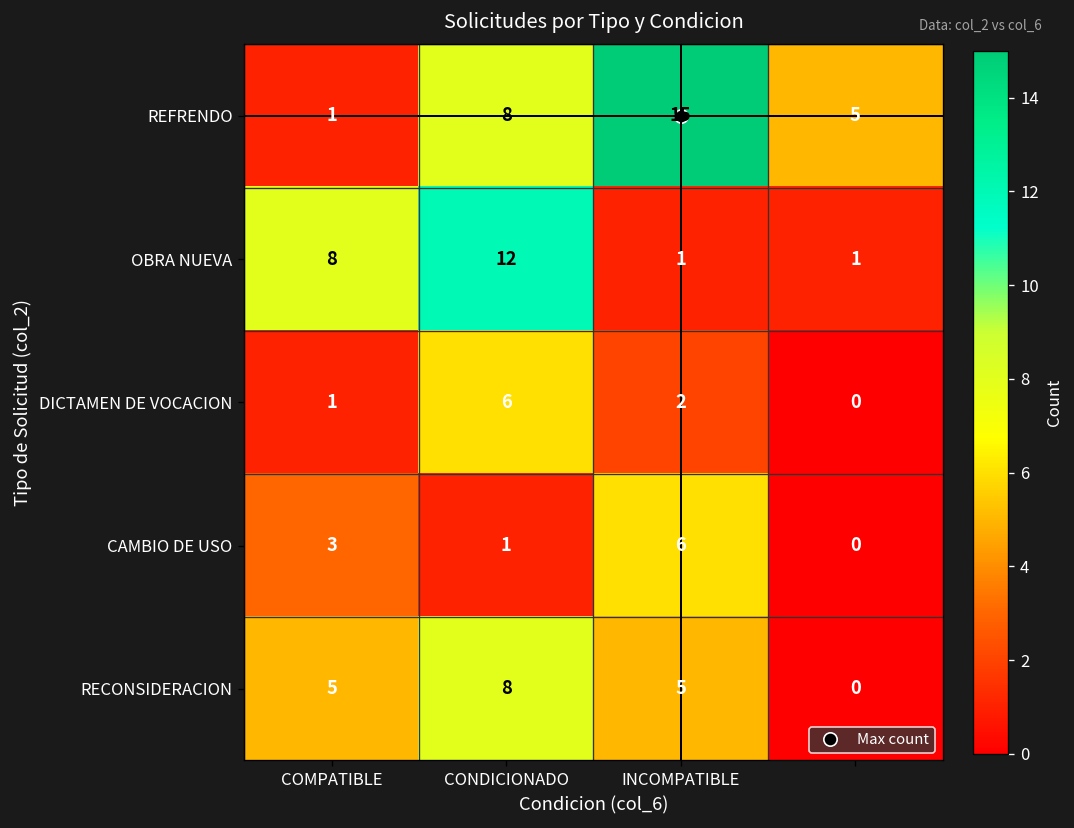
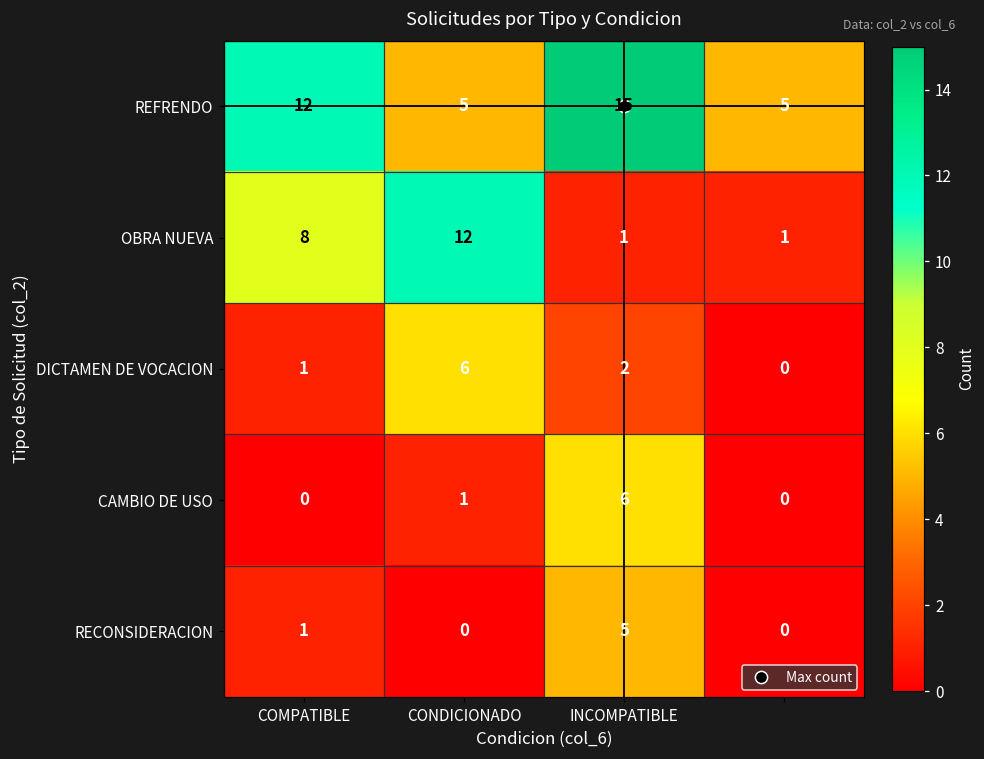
  {
    "REFRENDO": {
-     "COMPATIBLE": 1,
-     "CONDICIONADO": 8
+     "COMPATIBLE": 12,
+     "CONDICIONADO": 5
    },
    "OBRA NUEVA": {
      "COMPATIBLE": 8,
      "CONDICIONADO": 12,
      "INCOMPATIBLE": 1
    },
    "DICTAMEN DE VOCACION": {
      "COMPATIBLE": 1,
      "CONDICIONADO": 6,
      "INCOMPATIBLE": 2
    },
    "CAMBIO DE USO": {
-     "COMPATIBLE": 3,
+     "COMPATIBLE": 0,
      "CONDICIONADO": 1,
      "INCOMPATIBLE": 6
    },
    "RECONSIDERACION": {
-     "COMPATIBLE": 5,
-     "CONDICIONADO": 8,
+     "COMPATIBLE": 1,
+     "CONDICIONADO": 0,
      "INCOMPATIBLE": 5
    }
  }
